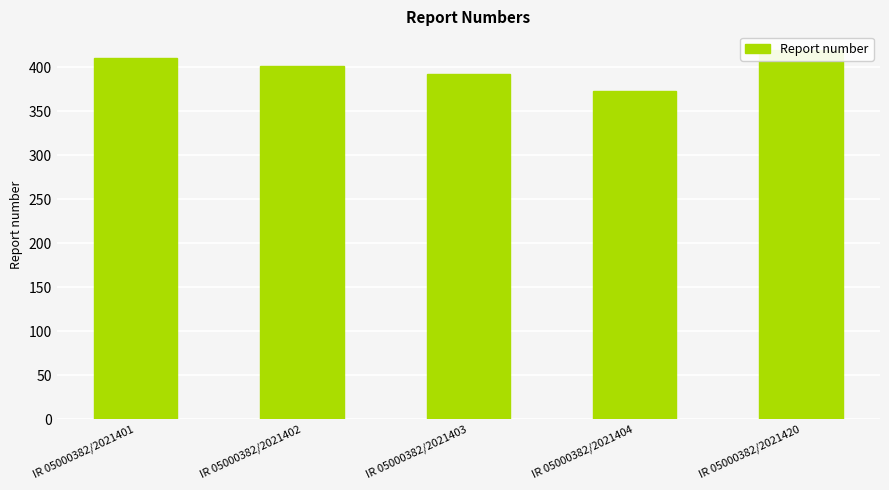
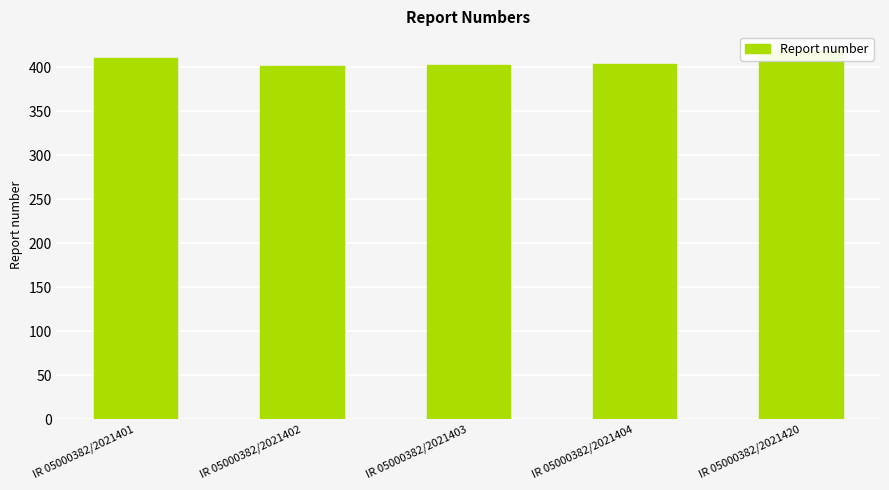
  {
    "IR 05000382/2021401": 410,
    "IR 05000382/2021402": 400,
-   "IR 05000382/2021403": 390,
-   "IR 05000382/2021404": 370
+   "IR 05000382/2021403": 400,
+   "IR 05000382/2021404": 400
  }
